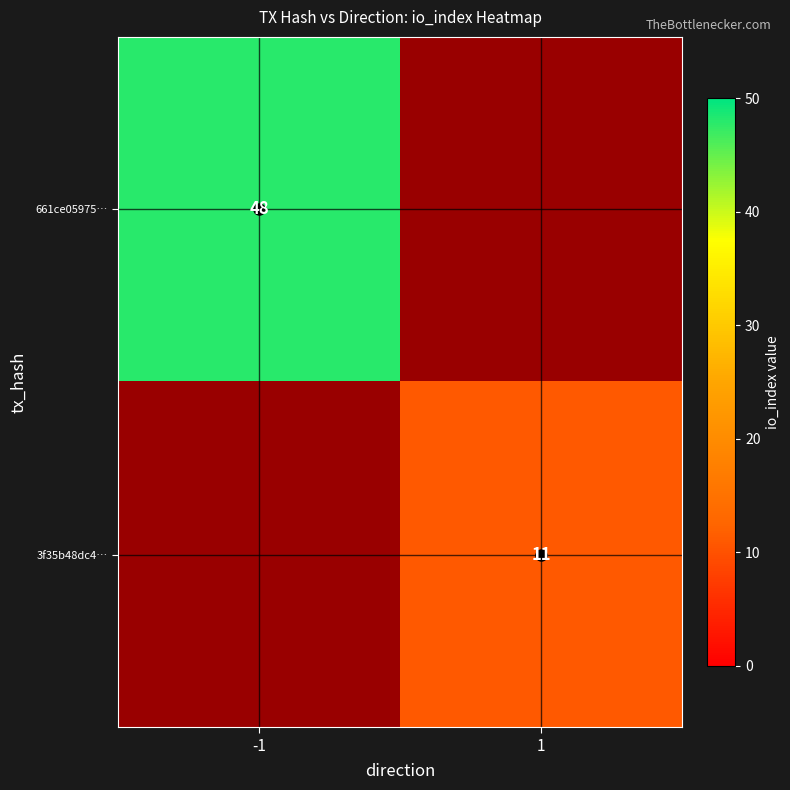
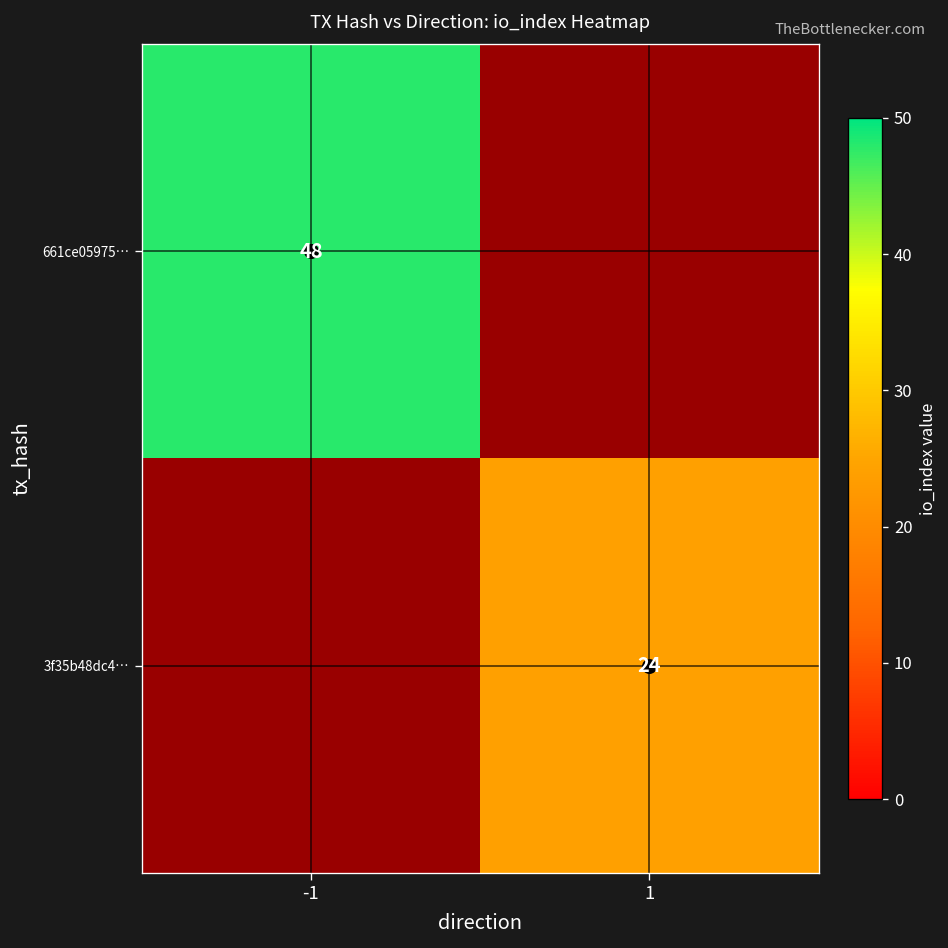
  {
    "3f35b48dc4…": {
-     "1": 11
+     "1": 24
    }
  }
